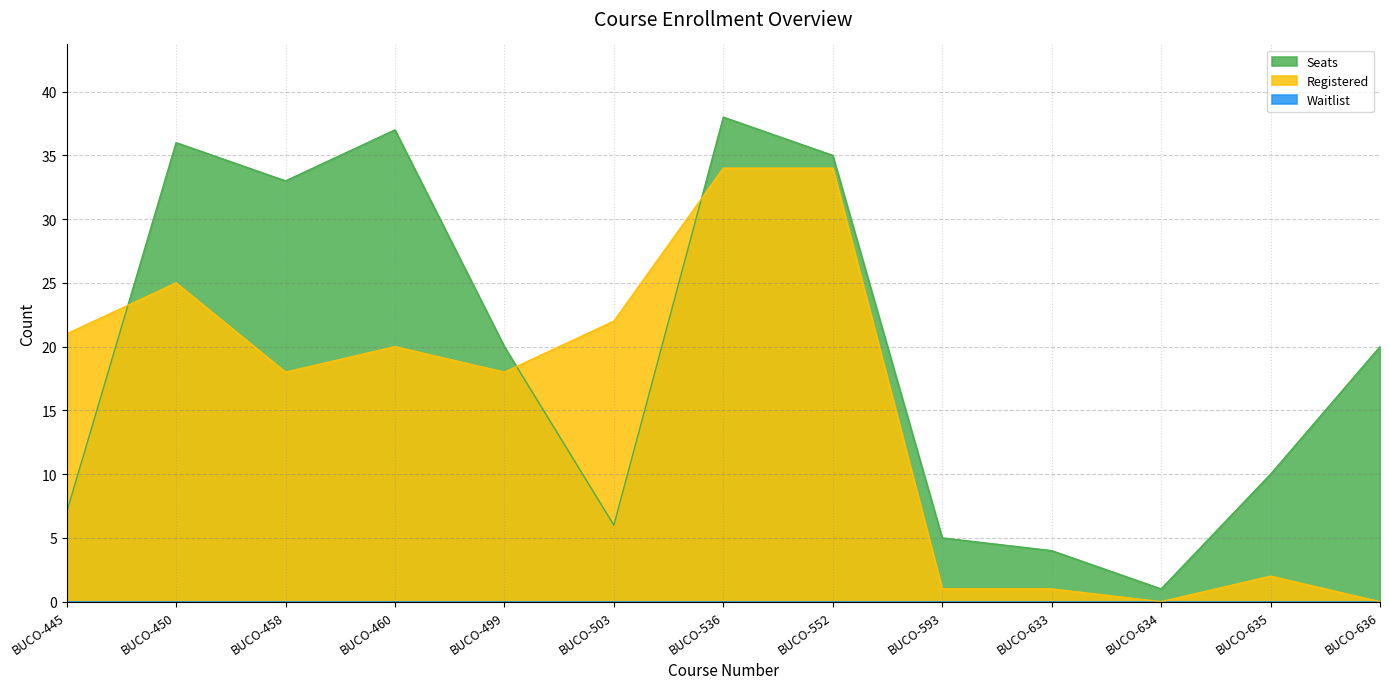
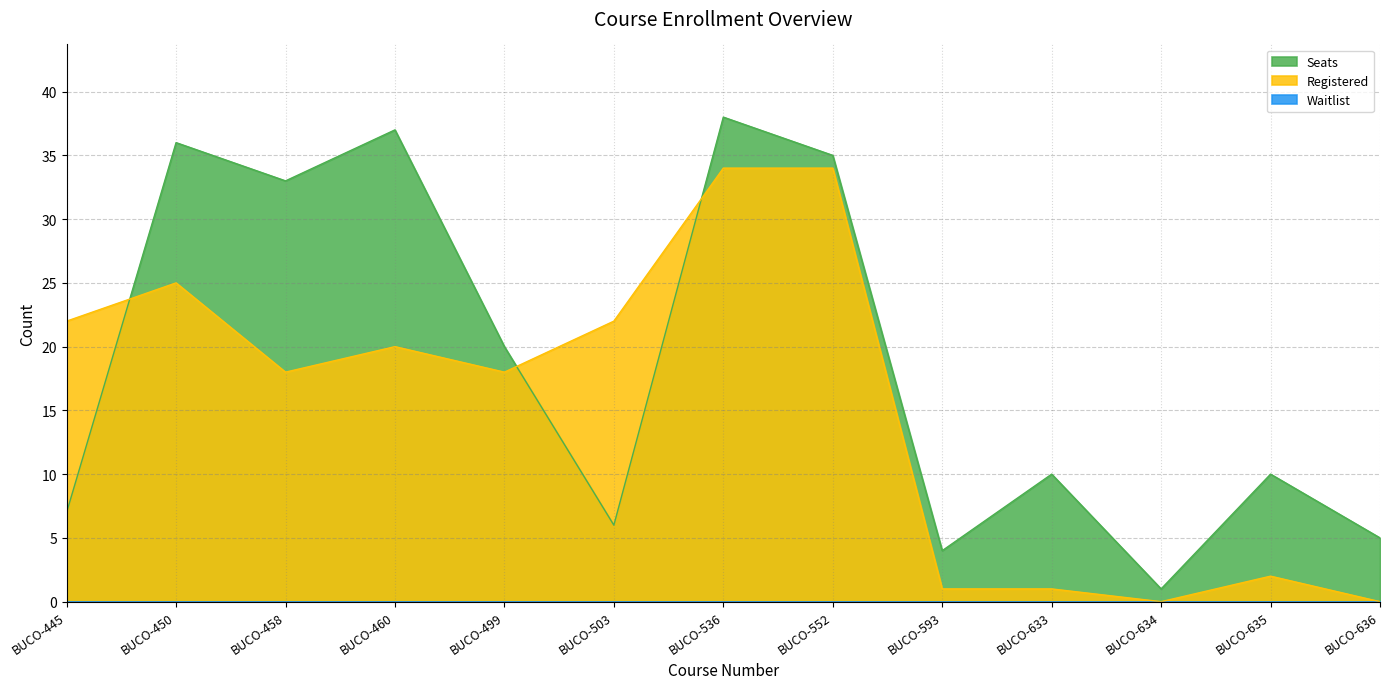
  {
    "Seats": {
      "BUCO-445": 7,
      "BUCO-450": 36,
      "BUCO-458": 33,
      "BUCO-460": 37,
      "BUCO-499": 20,
      "BUCO-503": 6,
      "BUCO-536": 38,
      "BUCO-552": 35,
-     "BUCO-593": 5,
-     "BUCO-633": 4,
+     "BUCO-593": 4,
+     "BUCO-633": 10,
      "BUCO-634": 1,
      "BUCO-635": 10,
-     "BUCO-636": 20
+     "BUCO-636": 5
    },
    "Registered": {
-     "BUCO-445": 21,
+     "BUCO-445": 22,
      "BUCO-450": 25,
      "BUCO-458": 18,
      "BUCO-460": 20,
      "BUCO-499": 18,
      "BUCO-503": 22,
      "BUCO-536": 34,
      "BUCO-552": 34,
      "BUCO-593": 1,
      "BUCO-633": 1,
      "BUCO-635": 2
    },
    "Waitlist": {
      "BUCO-445": 0,
      "BUCO-450": 0,
      "BUCO-458": 0,
      "BUCO-460": 0,
      "BUCO-499": 0,
      "BUCO-503": 0,
      "BUCO-536": 0,
      "BUCO-552": 0,
      "BUCO-593": 0,
      "BUCO-633": 0,
      "BUCO-635": 0
    }
  }
